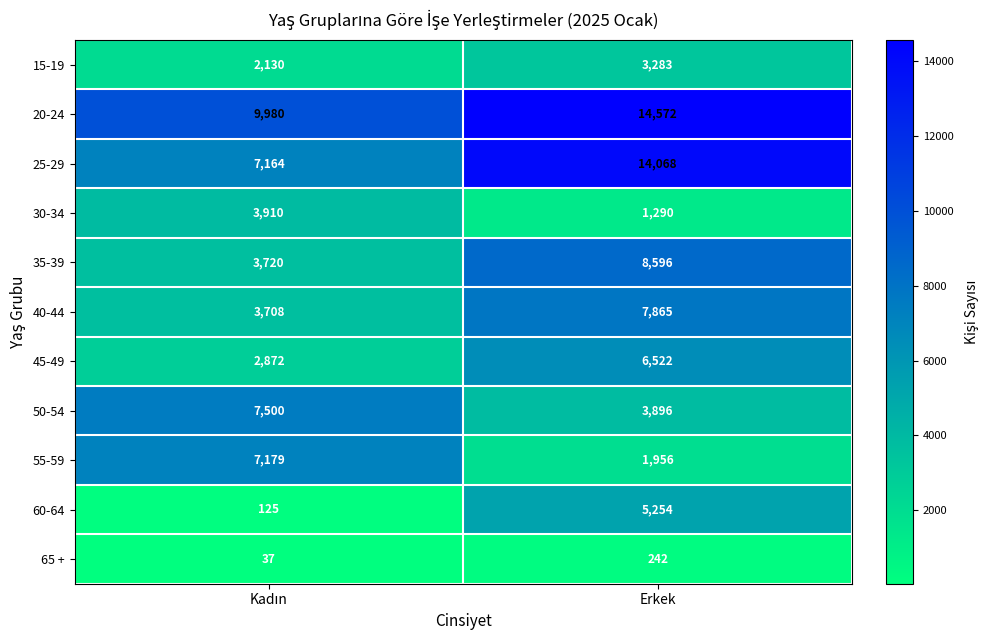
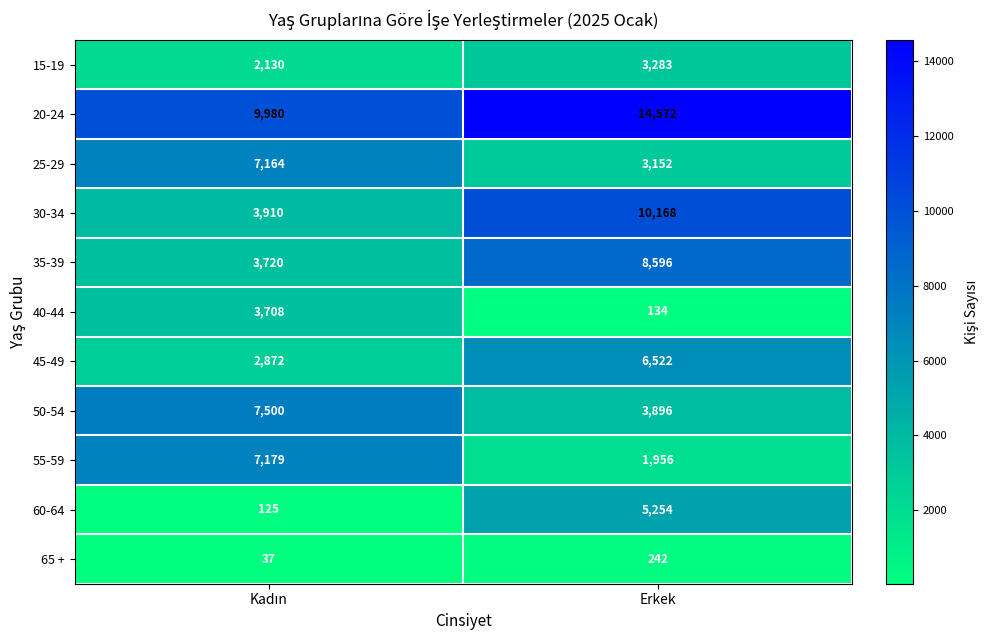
  {
    "15-19": {
      "Kadın": "2,130",
      "Erkek": "3,283"
    },
    "20-24": {
      "Kadın": "9,980",
      "Erkek": "14,572"
    },
    "25-29": {
      "Kadın": "7,164",
-     "Erkek": "14,068"
+     "Erkek": "3,152"
    },
    "30-34": {
      "Kadın": "3,910",
-     "Erkek": "1,290"
+     "Erkek": "10,168"
    },
    "35-39": {
      "Kadın": "3,720",
      "Erkek": "8,596"
    },
    "40-44": {
      "Kadın": "3,708",
-     "Erkek": "7,865"
+     "Erkek": "134"
    },
    "45-49": {
      "Kadın": "2,872",
      "Erkek": "6,522"
    },
    "50-54": {
      "Kadın": "7,500",
      "Erkek": "3,896"
    },
    "55-59": {
      "Kadın": "7,179",
      "Erkek": "1,956"
    },
    "60-64": {
      "Kadın": "125",
      "Erkek": "5,254"
    },
    "65 +": {
      "Kadın": "37",
      "Erkek": "242"
    }
  }
